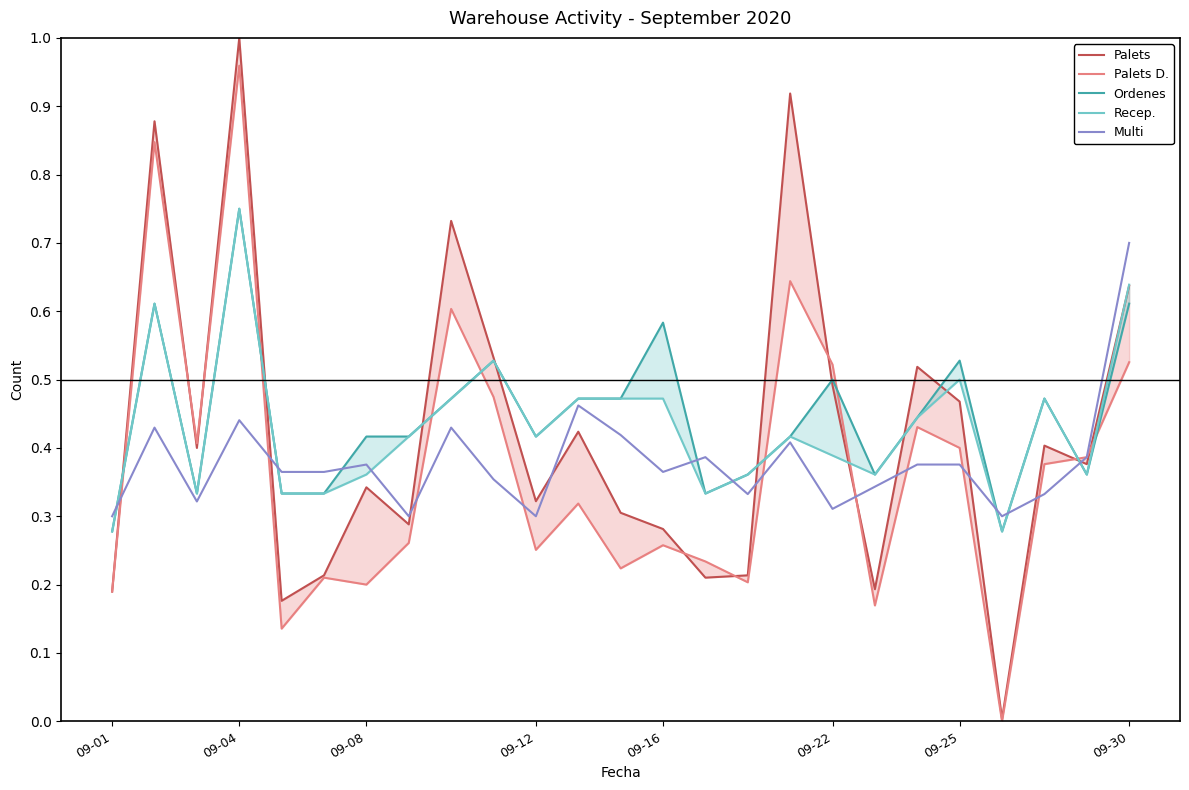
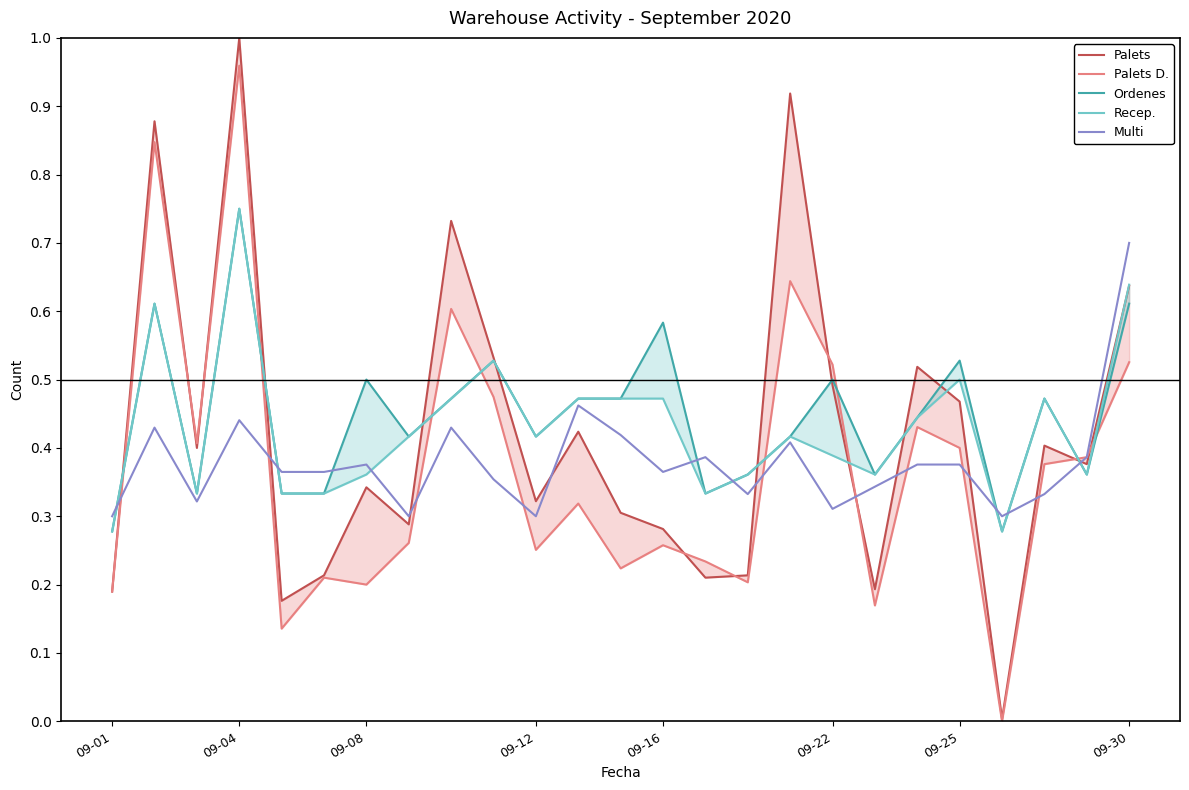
  {
    "Palets": {
      "09-22": 0.49
    },
    "Ordenes": {
-     "09-08": 0.42,
+     "09-08": 0.50,
      "09-30": 0.61
    },
    "Multi": {
      "09-01": 0.30,
      "09-04": 0.44,
      "09-08": 0.38,
      "09-12": 0.30,
      "09-16": 0.36,
      "09-22": 0.31,
      "09-25": 0.38,
      "09-30": 0.70
    }
  }
